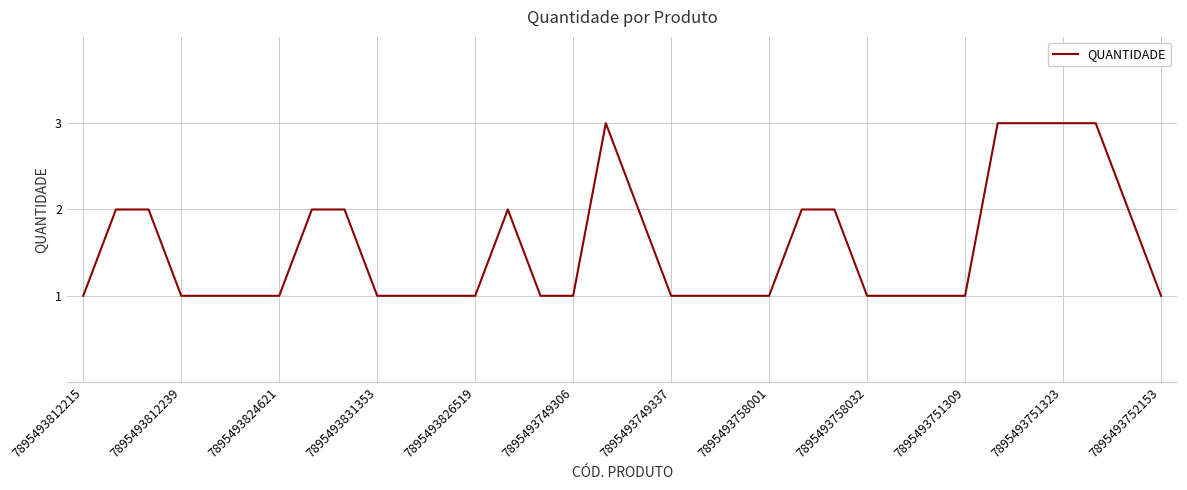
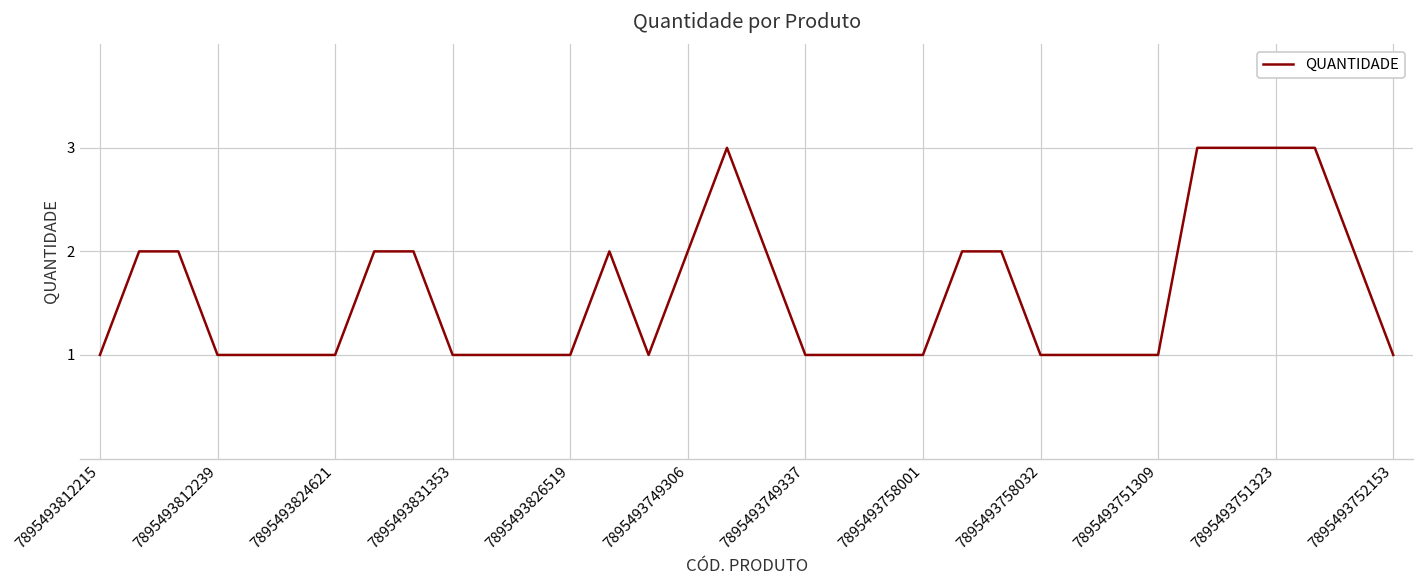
  {
    "7895493812215": 1,
    "7895493812239": 1,
    "7895493824621": 1,
    "7895493831353": 1,
    "7895493826519": 1,
-   "7895493749306": 1,
+   "7895493749306": 2,
    "7895493749337": 1,
    "7895493758001": 1,
    "7895493758032": 1,
    "7895493751309": 1,
    "7895493751323": 3,
    "7895493752153": 1
  }
